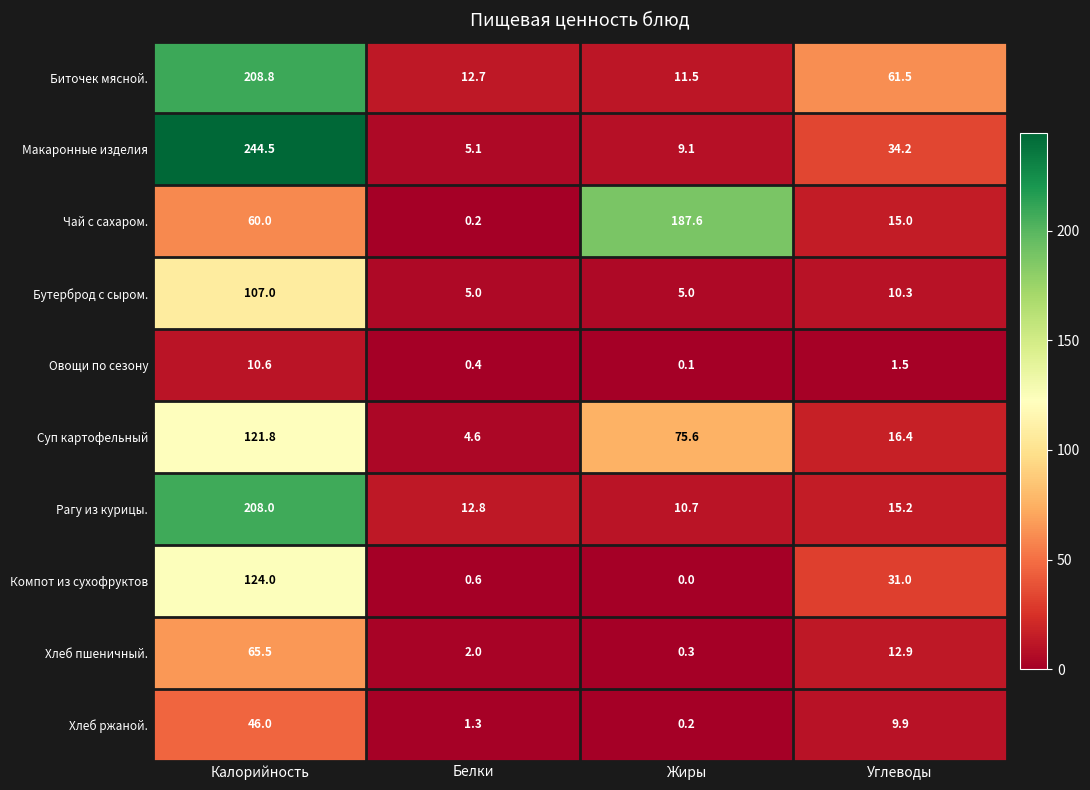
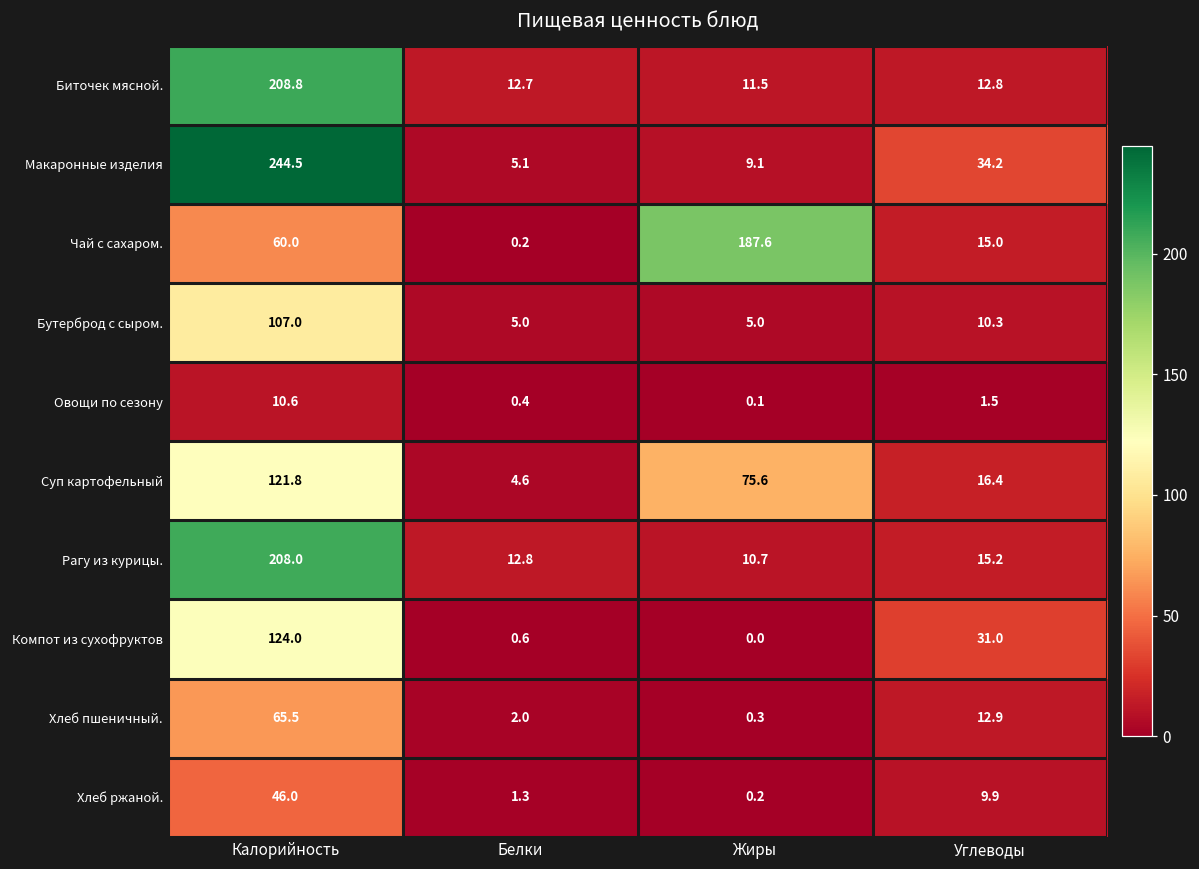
  {
    "Биточек мясной.": {
      "Калорийность": 208.8,
      "Белки": 12.7,
      "Жиры": 11.5,
-     "Углеводы": 61.5
+     "Углеводы": 12.8
    },
    "Макаронные изделия": {
      "Калорийность": 244.5,
      "Белки": 5.1,
      "Жиры": 9.1,
      "Углеводы": 34.2
    },
    "Чай с сахаром.": {
      "Калорийность": 60.0,
      "Белки": 0.2,
      "Жиры": 187.6,
      "Углеводы": 15.0
    },
    "Бутерброд с сыром.": {
      "Калорийность": 107.0,
      "Белки": 5.0,
      "Жиры": 5.0,
      "Углеводы": 10.3
    },
    "Овощи по сезону": {
      "Калорийность": 10.6,
      "Белки": 0.4,
      "Жиры": 0.1,
      "Углеводы": 1.5
    },
    "Суп картофельный": {
      "Калорийность": 121.8,
      "Белки": 4.6,
      "Жиры": 75.6,
      "Углеводы": 16.4
    },
    "Рагу из курицы.": {
      "Калорийность": 208.0,
      "Белки": 12.8,
      "Жиры": 10.7,
      "Углеводы": 15.2
    },
    "Компот из сухофруктов": {
      "Калорийность": 124.0,
      "Белки": 0.6,
      "Жиры": 0.0,
      "Углеводы": 31.0
    },
    "Хлеб пшеничный.": {
      "Калорийность": 65.5,
      "Белки": 2.0,
      "Жиры": 0.3,
      "Углеводы": 12.9
    },
    "Хлеб ржаной.": {
      "Калорийность": 46.0,
      "Белки": 1.3,
      "Жиры": 0.2,
      "Углеводы": 9.9
    }
  }
